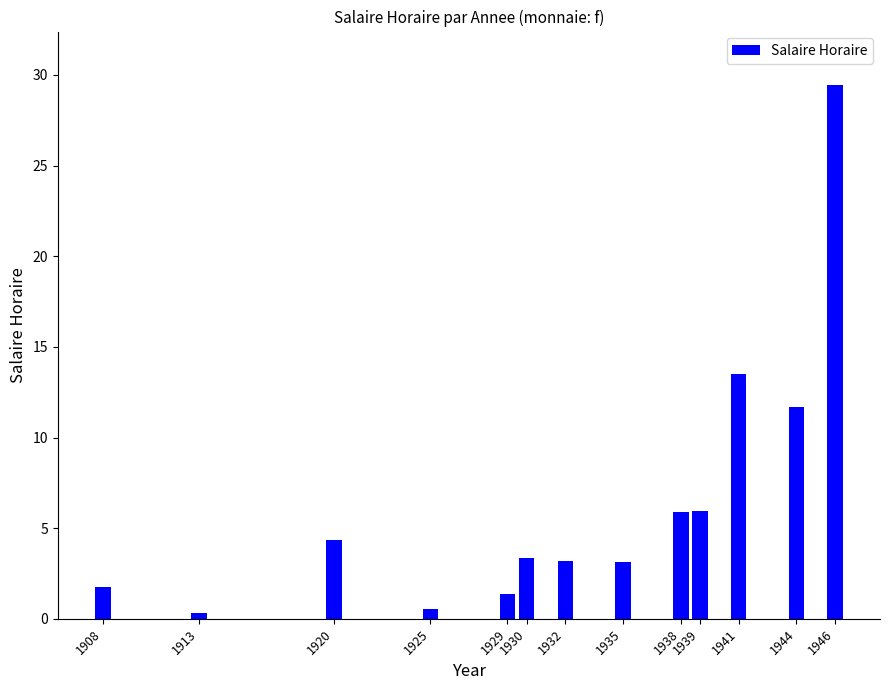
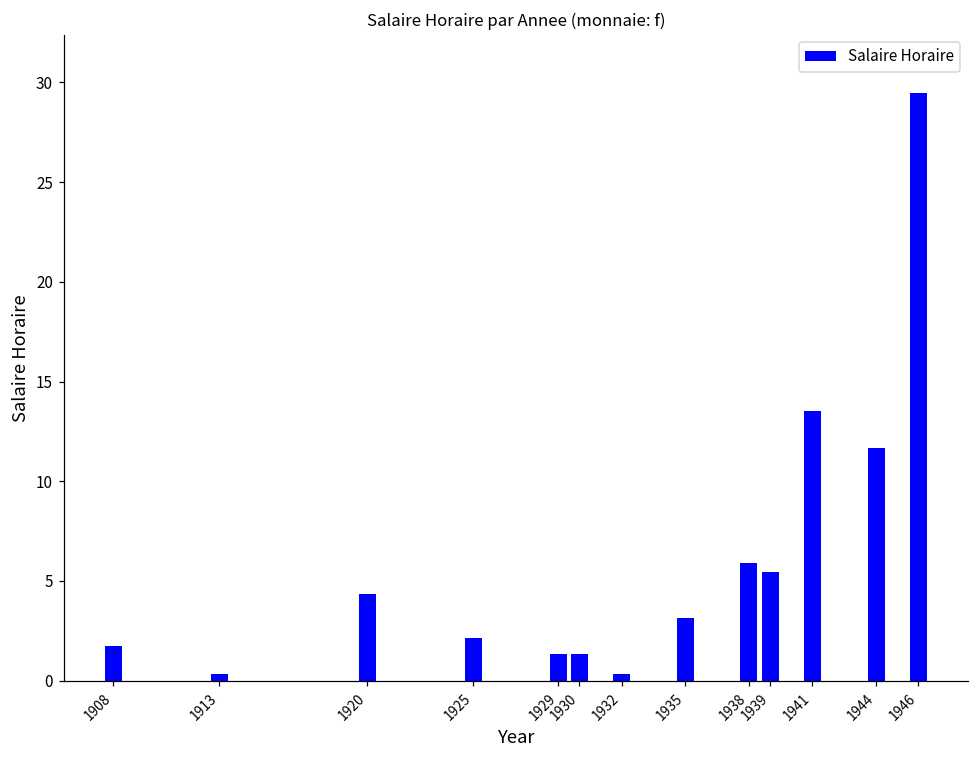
  {
    "1908": 1.7,
    "1913": 0.3,
    "1920": 4.4,
-   "1925": 0.5,
+   "1925": 2.1,
    "1929": 1.4,
-   "1930": 3.3,
-   "1932": 3.2,
+   "1930": 1.3,
+   "1932": 0.4,
    "1935": 3.2,
    "1938": 5.9,
-   "1939": 6.0,
+   "1939": 5.4,
    "1941": 13.5,
    "1944": 11.7,
    "1946": 29.5
  }
